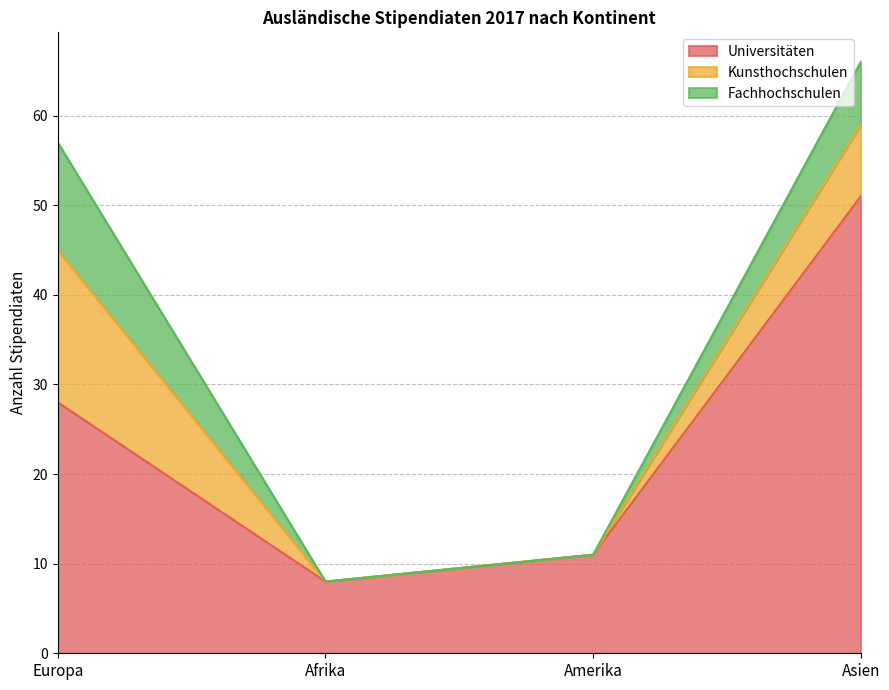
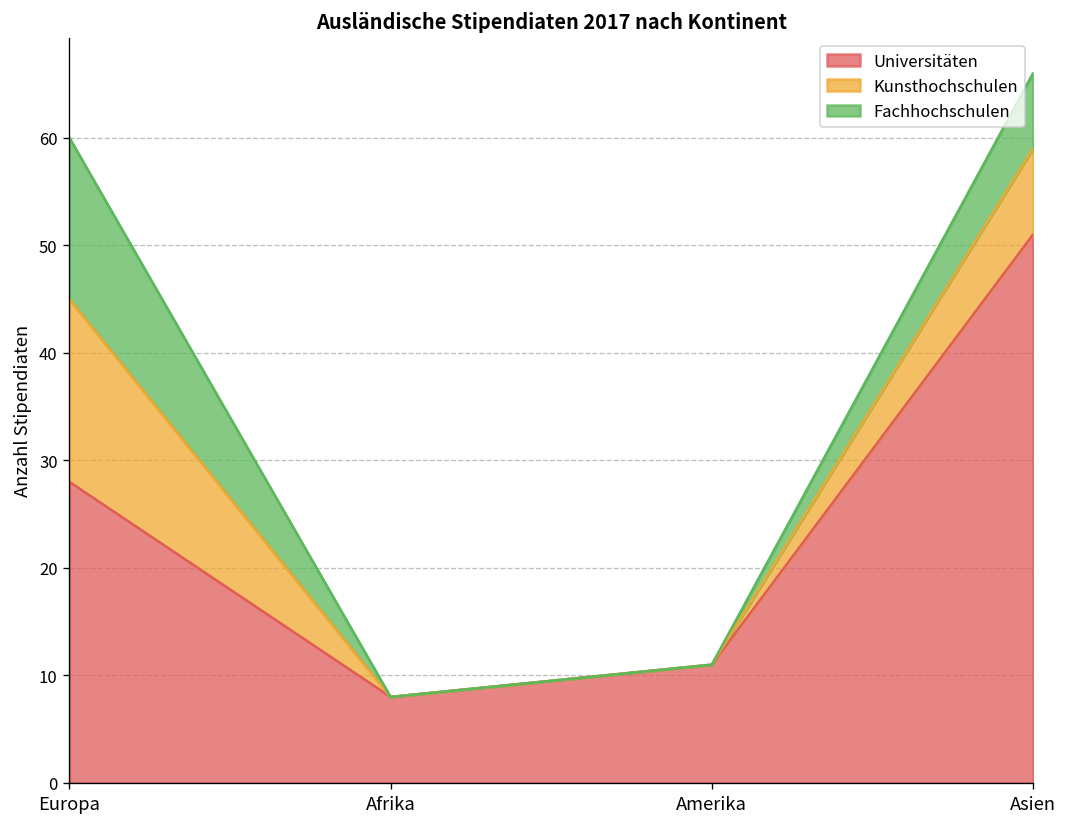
  {
    "Universitäten": {
      "Europa": 28,
      "Asien": 51
    },
    "Kunsthochschulen": {
      "Europa": 17,
      "Asien": 8
    },
    "Fachhochschulen": {
-     "Europa": 12,
+     "Europa": 15,
      "Asien": 7
    }
  }
